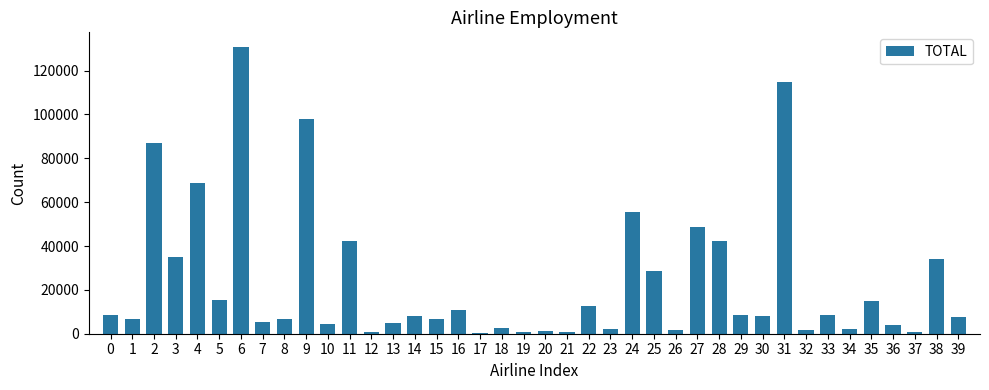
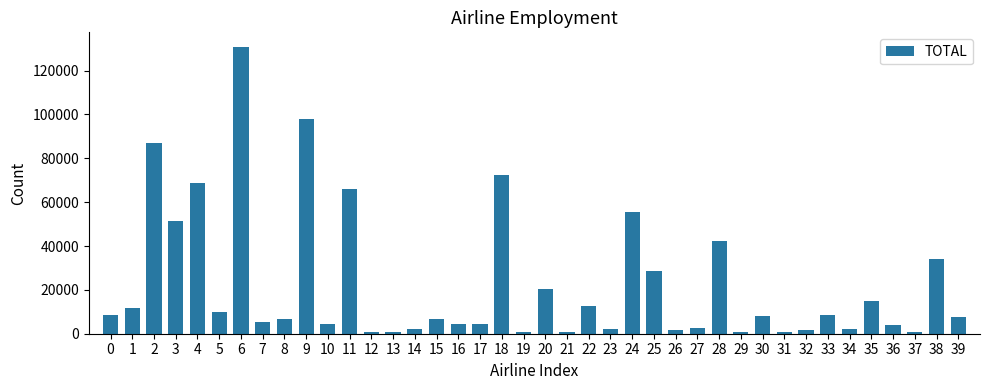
  {
    "0": 9000,
-   "1": 7000,
+   "1": 12000,
    "2": 87000,
-   "3": 35000,
+   "3": 51000,
    "4": 69000,
-   "5": 16000,
+   "5": 10000,
    "6": 131000,
    "7": 5000,
    "8": 7000,
    "9": 98000,
    "10": 4000,
-   "11": 42000,
-   "13": 5000,
-   "14": 8000,
+   "11": 66000,
+   "13": 1000,
+   "14": 2000,
    "15": 7000,
-   "16": 11000,
-   "17": 0,
-   "18": 2000,
-   "20": 1000,
+   "16": 5000,
+   "17": 4000,
+   "18": 72000,
+   "20": 20000,
    "22": 12000,
    "23": 2000,
    "24": 55000,
    "25": 29000,
    "26": 1000,
-   "27": 49000,
+   "27": 3000,
    "28": 42000,
-   "29": 9000,
+   "29": 1000,
    "30": 8000,
-   "31": 115000,
+   "31": 1000,
    "32": 2000,
    "33": 8000,
    "34": 2000,
    "35": 15000,
    "36": 4000,
    "38": 34000,
    "39": 8000
  }
